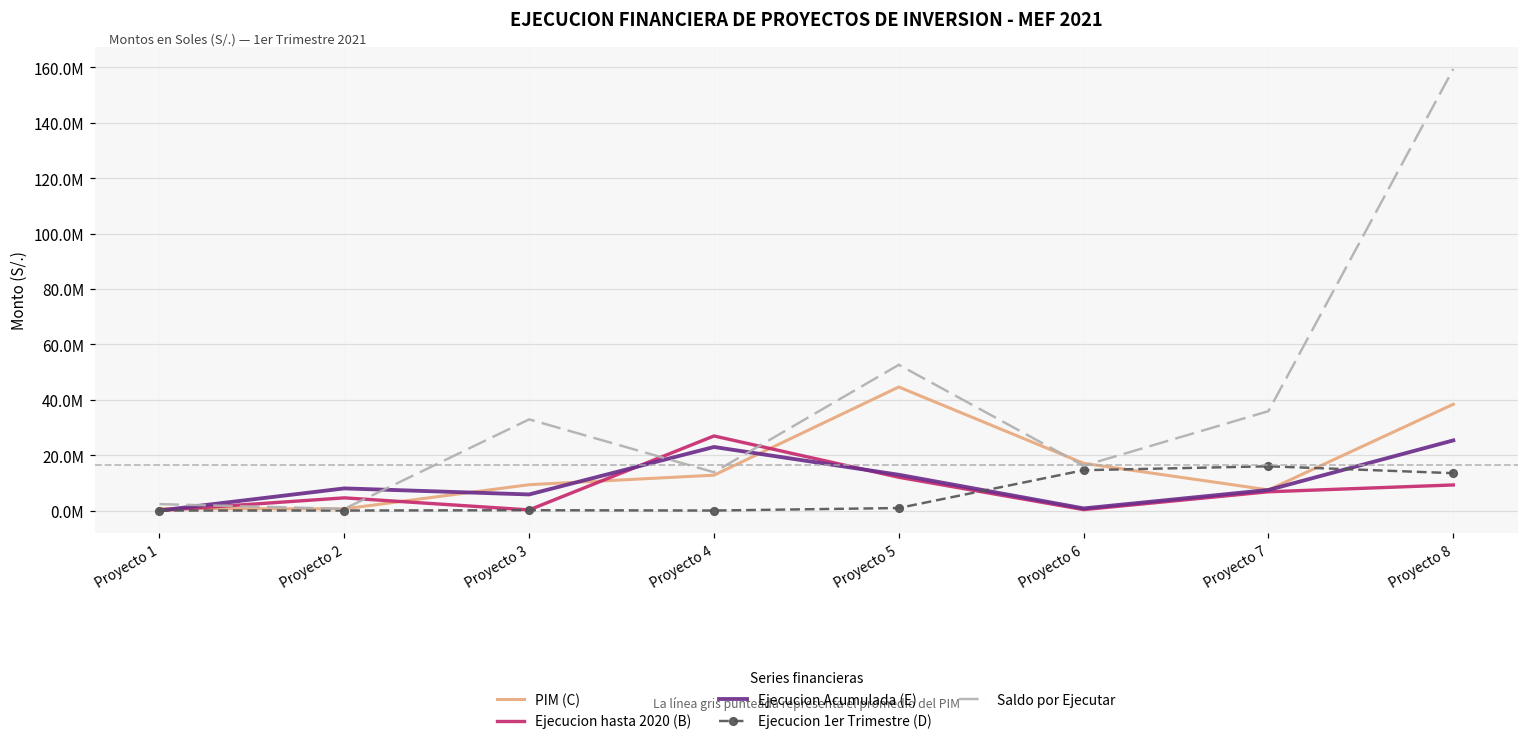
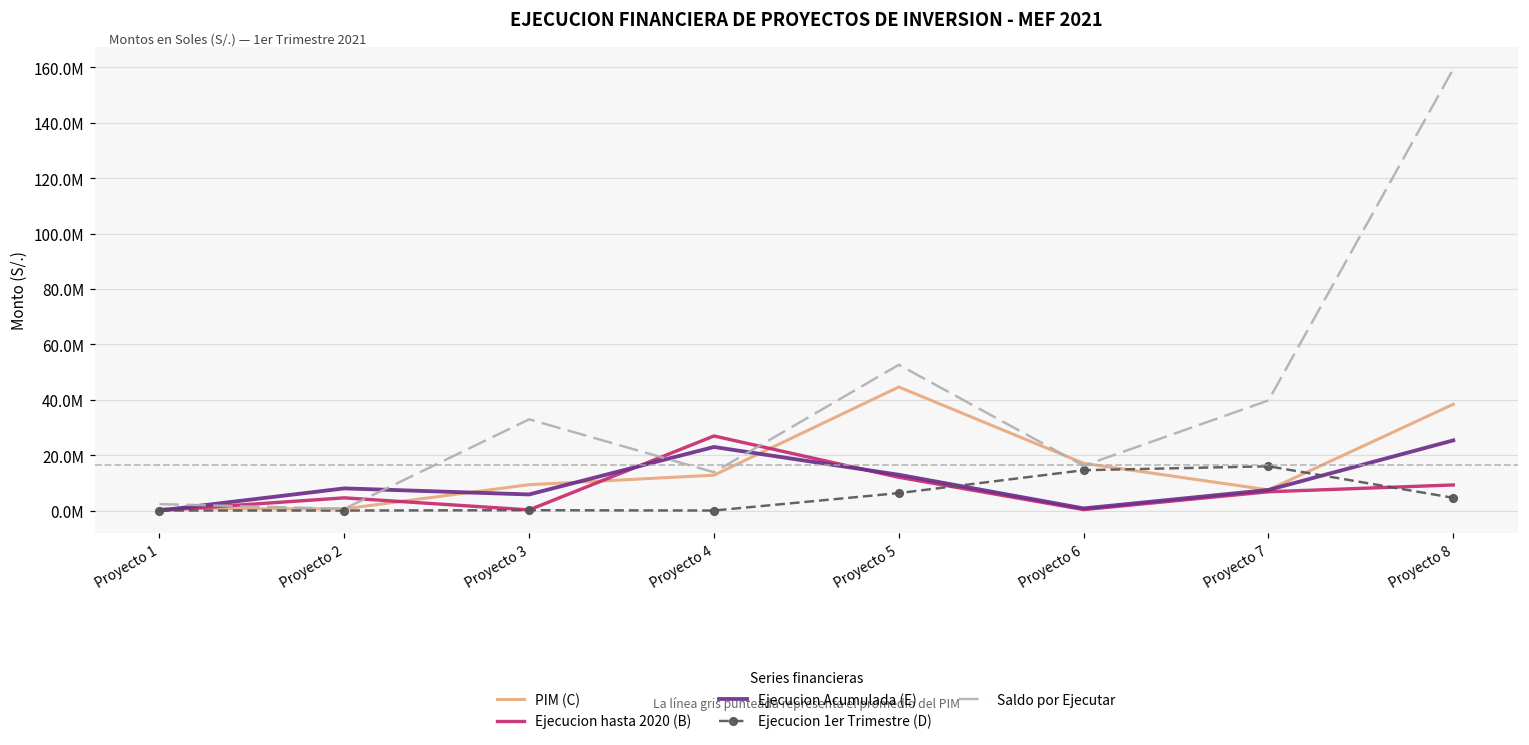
  {
    "PIM (C)": {
      "Proyecto 3": 9000000,
      "Proyecto 4": 13000000,
      "Proyecto 5": 45000000,
      "Proyecto 8": 38000000
    },
    "Ejecucion hasta 2020 (B)": {
      "Proyecto 2": 5000000,
      "Proyecto 4": 27000000,
      "Proyecto 8": 9000000
    },
    "Ejecucion Acumulada (E)": {
      "Proyecto 2": 8000000,
      "Proyecto 3": 6000000,
      "Proyecto 4": 23000000,
      "Proyecto 8": 25000000
    },
    "Ejecucion 1er Trimestre (D)": {
      "Proyecto 4": 0,
-     "Proyecto 5": 1000000,
+     "Proyecto 5": 6000000,
      "Proyecto 6": 15000000,
      "Proyecto 7": 16000000,
-     "Proyecto 8": 13000000
+     "Proyecto 8": 5000000
    },
    "Saldo por Ejecutar": {
      "Proyecto 1": 2000000,
      "Proyecto 3": 33000000,
      "Proyecto 4": 14000000,
      "Proyecto 5": 53000000,
-     "Proyecto 7": 36000000,
+     "Proyecto 7": 40000000,
      "Proyecto 8": 159000000
    }
  }
